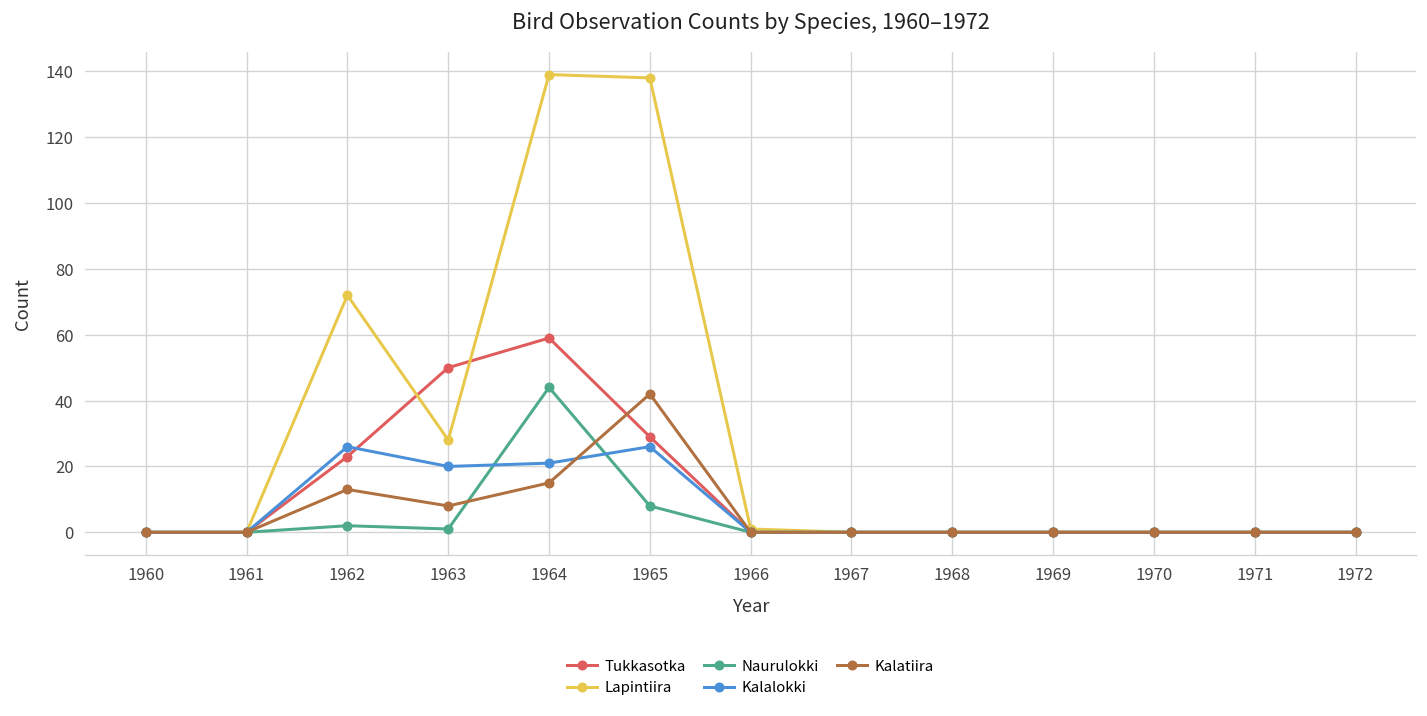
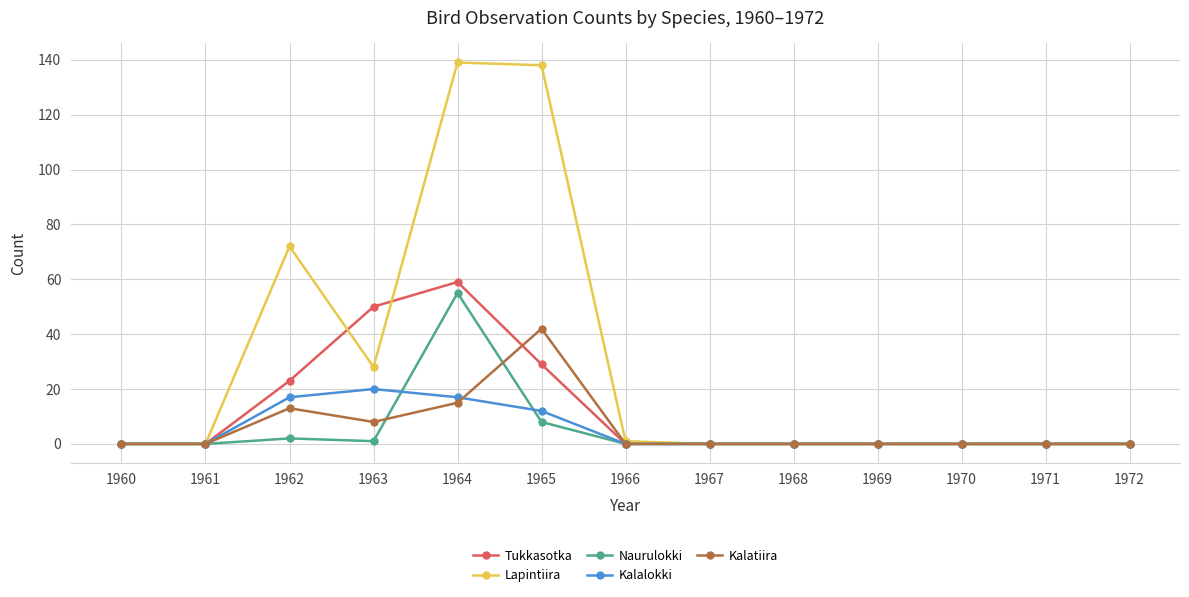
  {
    "Lapintiira": {
      "1962": 72,
      "1963": 28,
      "1964": 139,
      "1965": 138,
      "1966": 1
    },
    "Naurulokki": {
      "1962": 2,
      "1963": 1,
-     "1964": 44,
+     "1964": 55,
      "1965": 8
    },
    "Kalalokki": {
-     "1962": 26,
+     "1962": 17,
      "1963": 20,
-     "1964": 21,
-     "1965": 26
+     "1964": 17,
+     "1965": 12
    }
  }
